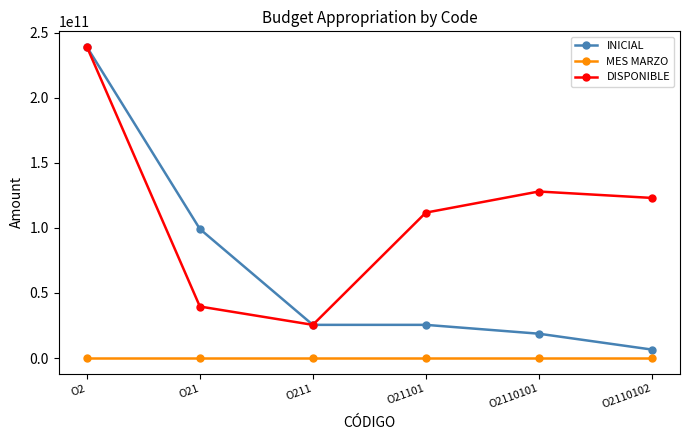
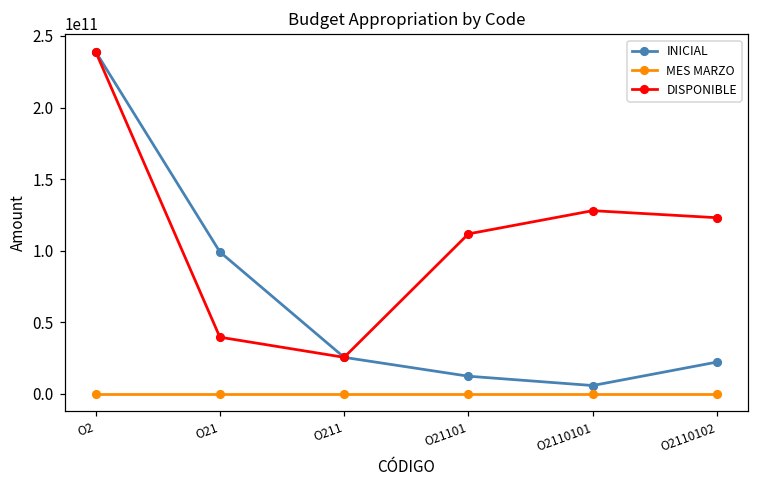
  {
    "INICIAL": {
      "O21": 99000000000,
-     "O21101": 25000000000,
-     "O2110101": 19000000000,
-     "O2110102": 7000000000
+     "O21101": 12000000000,
+     "O2110101": 6000000000,
+     "O2110102": 22000000000
    },
    "MES MARZO": {
      "O2": 0,
      "O21": 0,
      "O211": 0,
      "O21101": 0,
      "O2110101": 0,
      "O2110102": 0
    },
    "DISPONIBLE": {
      "O21": 40000000000,
      "O21101": 112000000000,
      "O2110101": 128000000000,
      "O2110102": 123000000000
    }
  }
